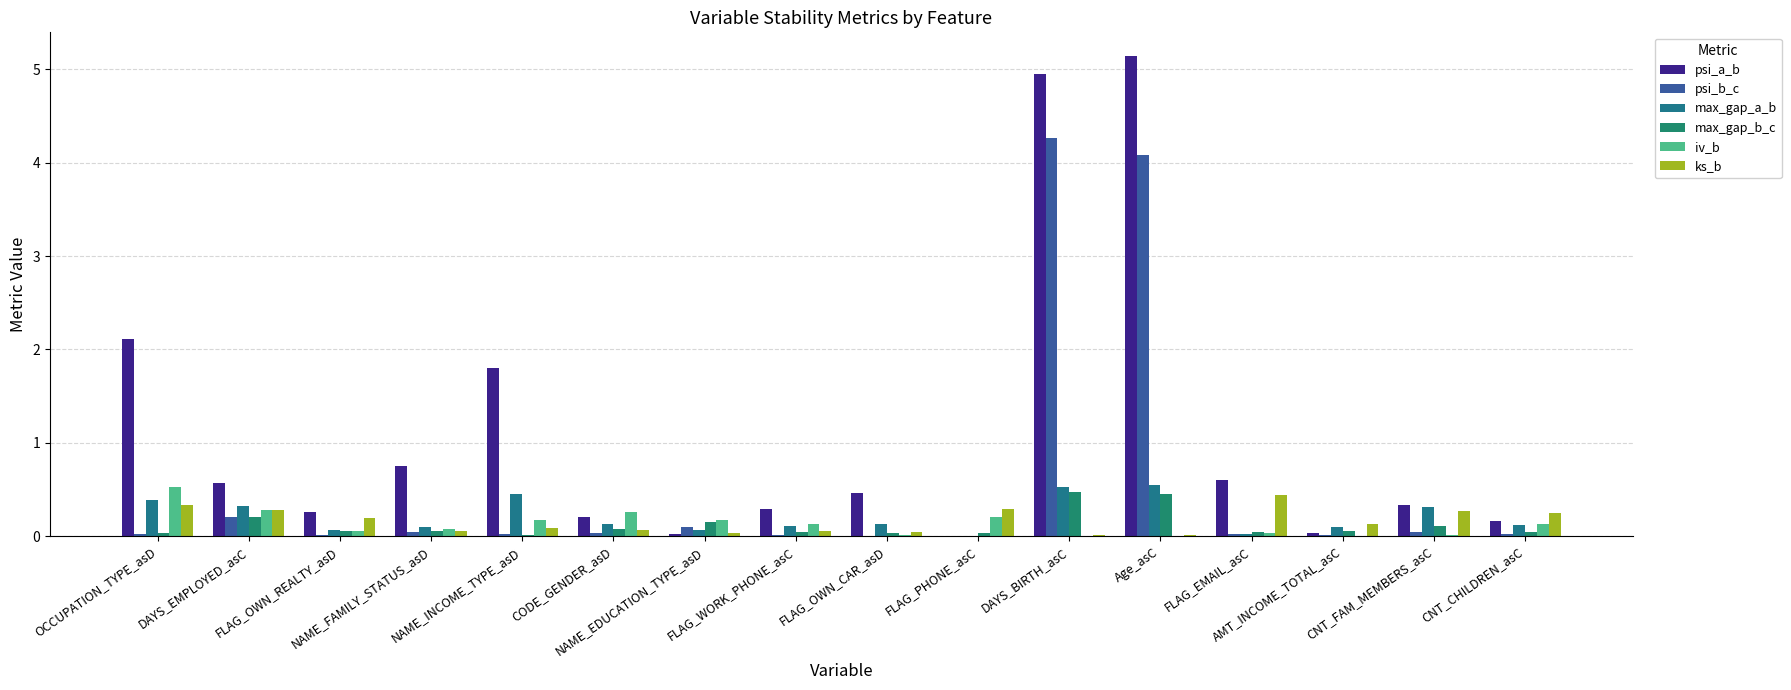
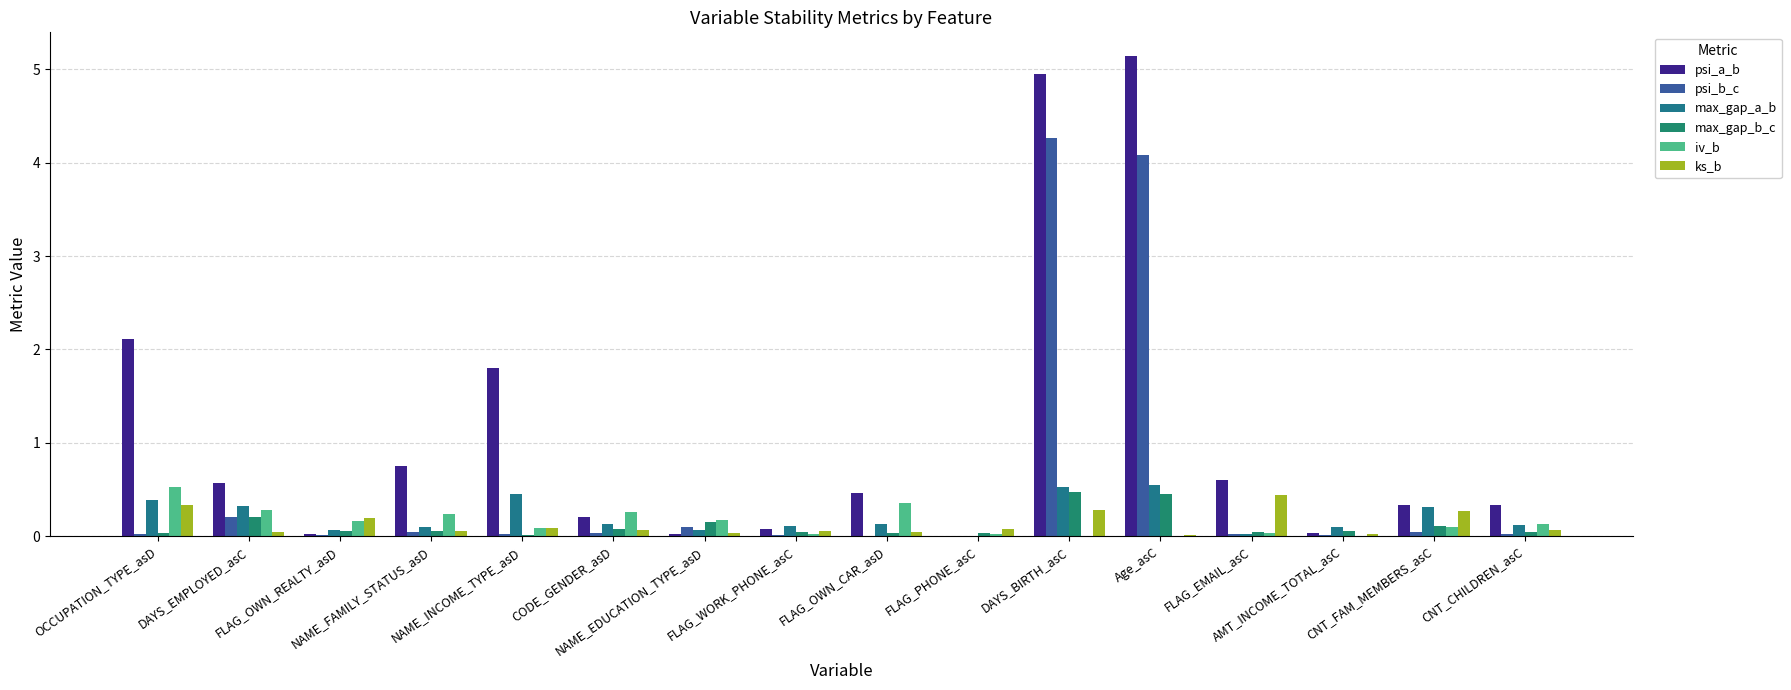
  {
    "psi_a_b": {
      "OCCUPATION_TYPE_asD": 2.1,
      "DAYS_EMPLOYED_asC": 0.6,
-     "FLAG_OWN_REALTY_asD": 0.3,
+     "FLAG_OWN_REALTY_asD": 0.0,
      "NAME_FAMILY_STATUS_asD": 0.7,
      "NAME_INCOME_TYPE_asD": 1.8,
      "CODE_GENDER_asD": 0.2,
-     "FLAG_WORK_PHONE_asC": 0.3,
+     "FLAG_WORK_PHONE_asC": 0.1,
      "FLAG_OWN_CAR_asD": 0.5,
      "DAYS_BIRTH_asC": 5.0,
      "Age_asC": 5.1,
      "FLAG_EMAIL_asC": 0.6,
      "AMT_INCOME_TOTAL_asC": 0.0,
      "CNT_FAM_MEMBERS_asC": 0.3,
-     "CNT_CHILDREN_asC": 0.2
+     "CNT_CHILDREN_asC": 0.3
    },
    "iv_b": {
      "OCCUPATION_TYPE_asD": 0.5,
      "DAYS_EMPLOYED_asC": 0.3,
-     "FLAG_OWN_REALTY_asD": 0.1,
-     "NAME_FAMILY_STATUS_asD": 0.1,
-     "NAME_INCOME_TYPE_asD": 0.2,
+     "FLAG_OWN_REALTY_asD": 0.2,
+     "NAME_FAMILY_STATUS_asD": 0.2,
+     "NAME_INCOME_TYPE_asD": 0.1,
      "CODE_GENDER_asD": 0.3,
      "NAME_EDUCATION_TYPE_asD": 0.2,
-     "FLAG_WORK_PHONE_asC": 0.1,
-     "FLAG_OWN_CAR_asD": 0.0,
-     "FLAG_PHONE_asC": 0.2,
+     "FLAG_WORK_PHONE_asC": 0.0,
+     "FLAG_OWN_CAR_asD": 0.4,
+     "FLAG_PHONE_asC": 0.0,
      "FLAG_EMAIL_asC": 0.0,
-     "CNT_FAM_MEMBERS_asC": 0.0,
+     "CNT_FAM_MEMBERS_asC": 0.1,
      "CNT_CHILDREN_asC": 0.1
    },
    "ks_b": {
      "OCCUPATION_TYPE_asD": 0.3,
-     "DAYS_EMPLOYED_asC": 0.3,
+     "DAYS_EMPLOYED_asC": 0.0,
      "FLAG_OWN_REALTY_asD": 0.2,
      "NAME_FAMILY_STATUS_asD": 0.1,
      "NAME_INCOME_TYPE_asD": 0.1,
      "CODE_GENDER_asD": 0.1,
      "NAME_EDUCATION_TYPE_asD": 0.0,
      "FLAG_WORK_PHONE_asC": 0.1,
      "FLAG_OWN_CAR_asD": 0.0,
-     "FLAG_PHONE_asC": 0.3,
-     "DAYS_BIRTH_asC": 0.0,
+     "FLAG_PHONE_asC": 0.1,
+     "DAYS_BIRTH_asC": 0.3,
      "FLAG_EMAIL_asC": 0.4,
-     "AMT_INCOME_TOTAL_asC": 0.1,
+     "AMT_INCOME_TOTAL_asC": 0.0,
      "CNT_FAM_MEMBERS_asC": 0.3,
-     "CNT_CHILDREN_asC": 0.2
+     "CNT_CHILDREN_asC": 0.1
    }
  }
